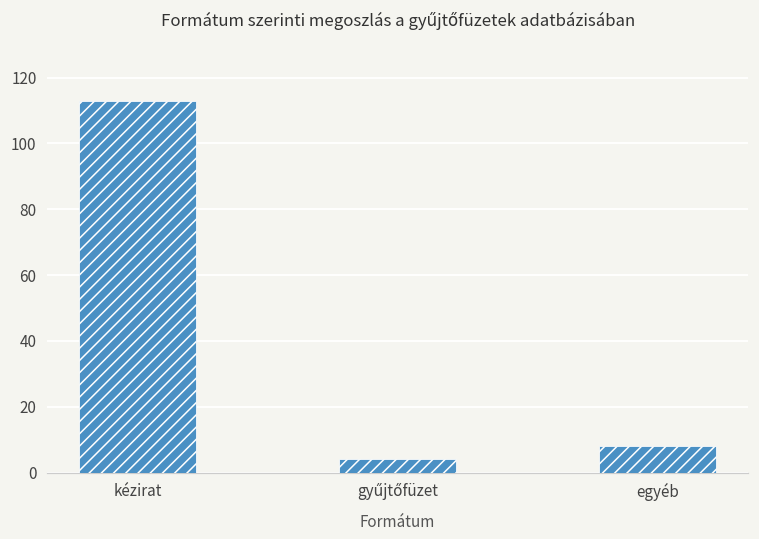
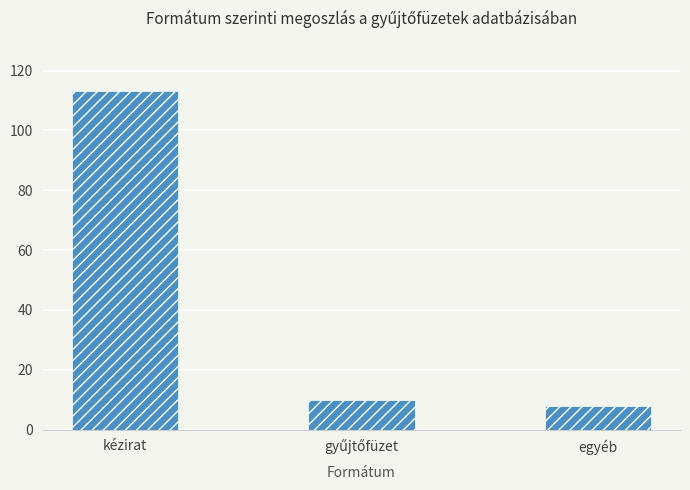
  {
    "kézirat": 113,
-   "gyűjtőfüzet": 4,
+   "gyűjtőfüzet": 10,
    "egyéb": 8
  }
